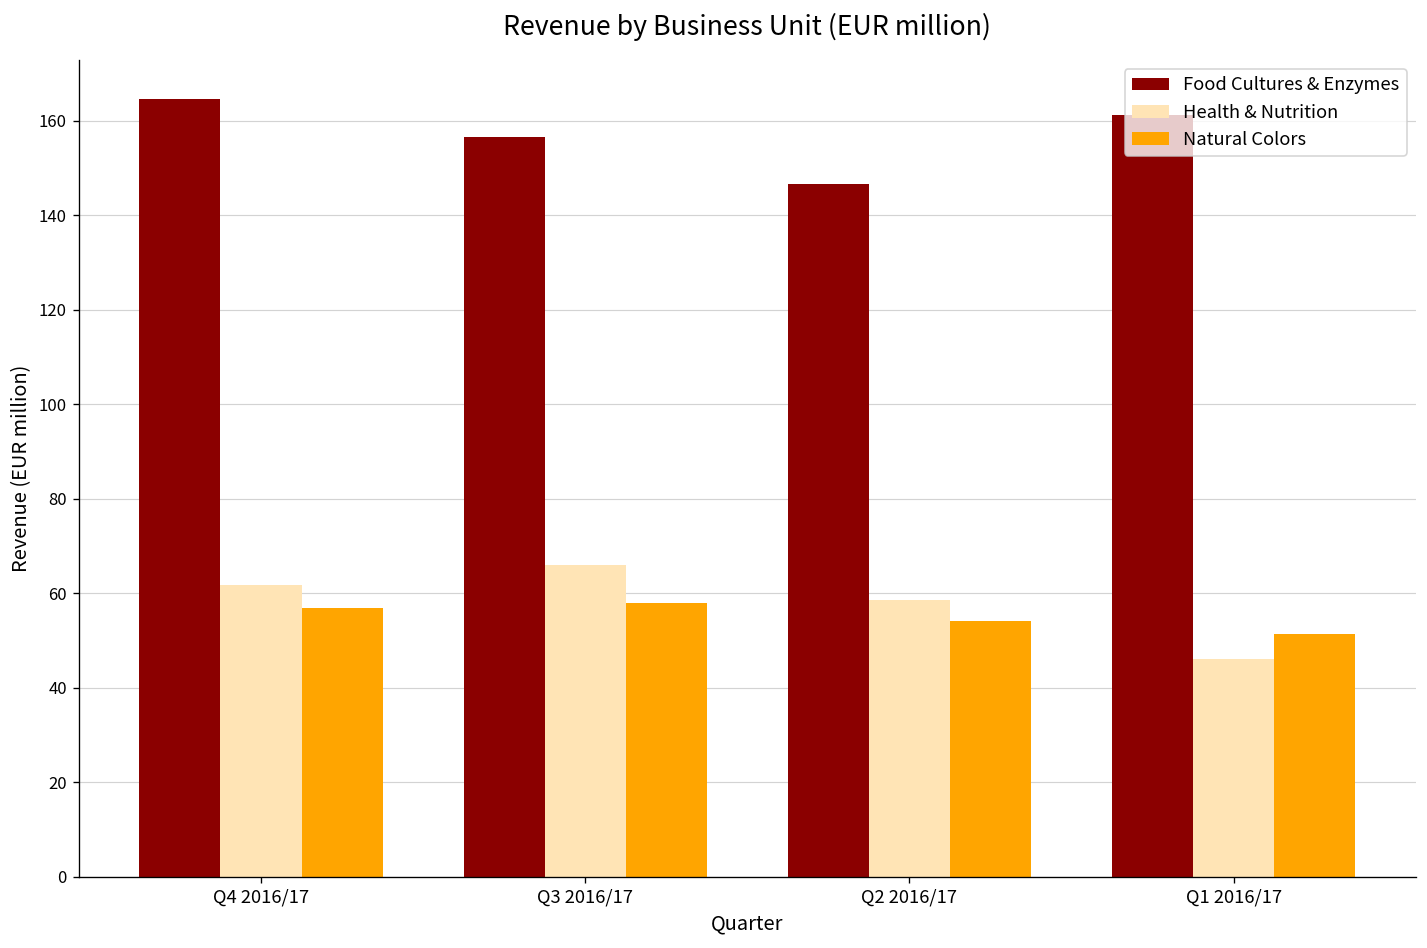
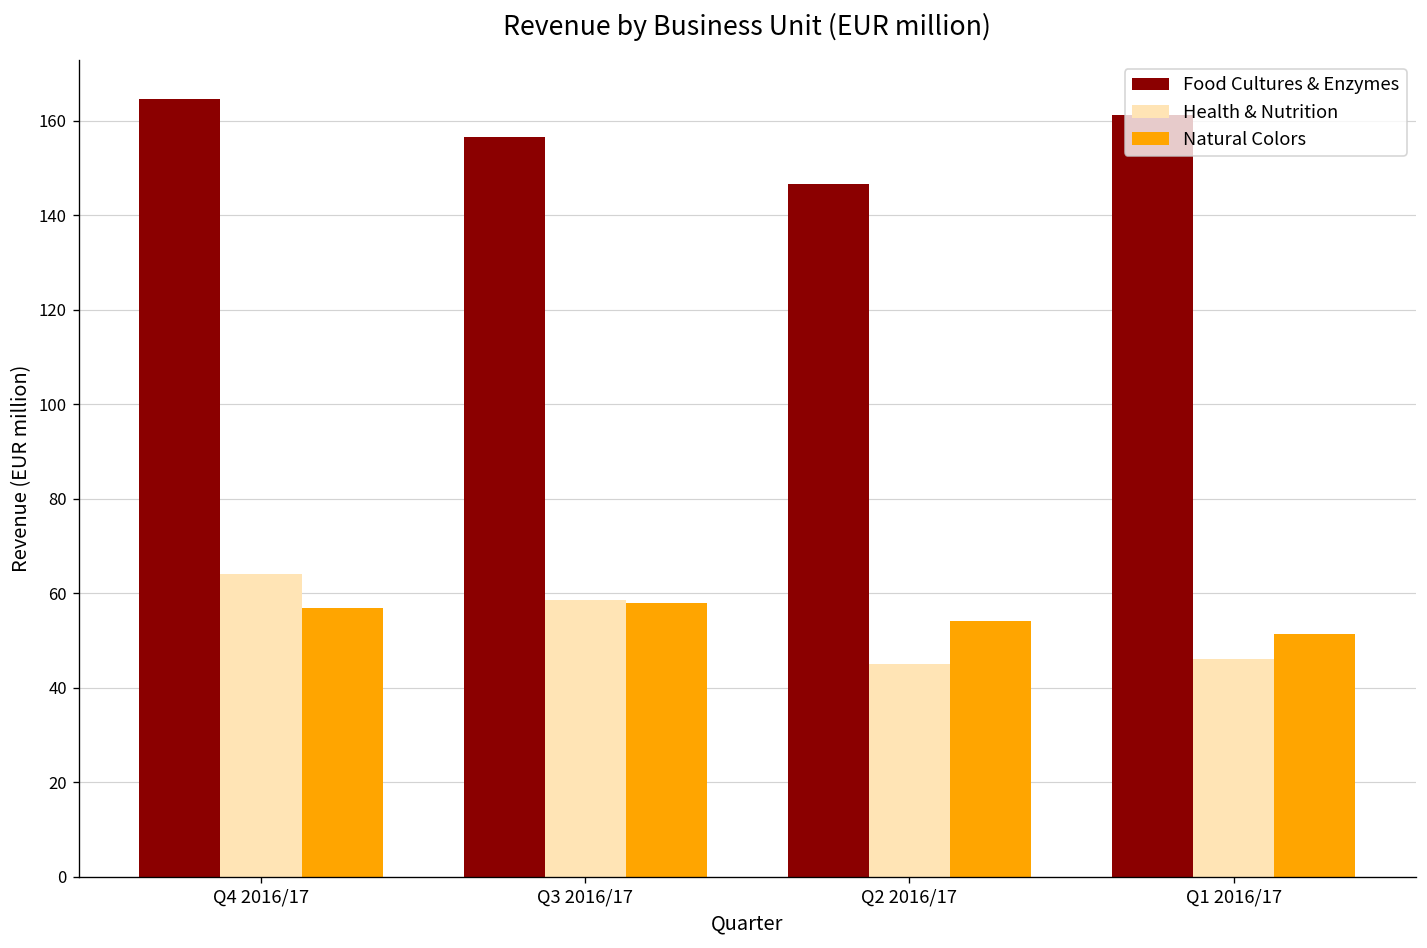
  {
    "Food Cultures & Enzymes": {
      "Q4 2016/17": 165,
      "Q3 2016/17": 157,
      "Q2 2016/17": 147
    },
    "Health & Nutrition": {
-     "Q4 2016/17": 62,
-     "Q3 2016/17": 66,
-     "Q2 2016/17": 59,
+     "Q4 2016/17": 64,
+     "Q3 2016/17": 59,
+     "Q2 2016/17": 45,
      "Q1 2016/17": 46
    },
    "Natural Colors": {
      "Q4 2016/17": 57,
      "Q3 2016/17": 58,
      "Q2 2016/17": 54,
      "Q1 2016/17": 51
    }
  }
